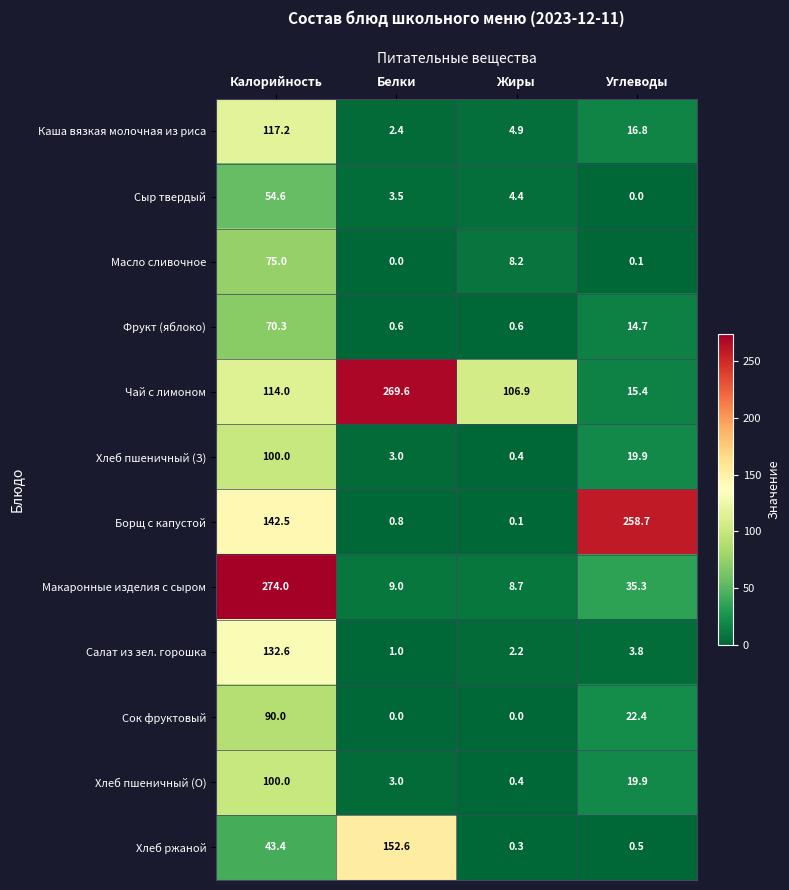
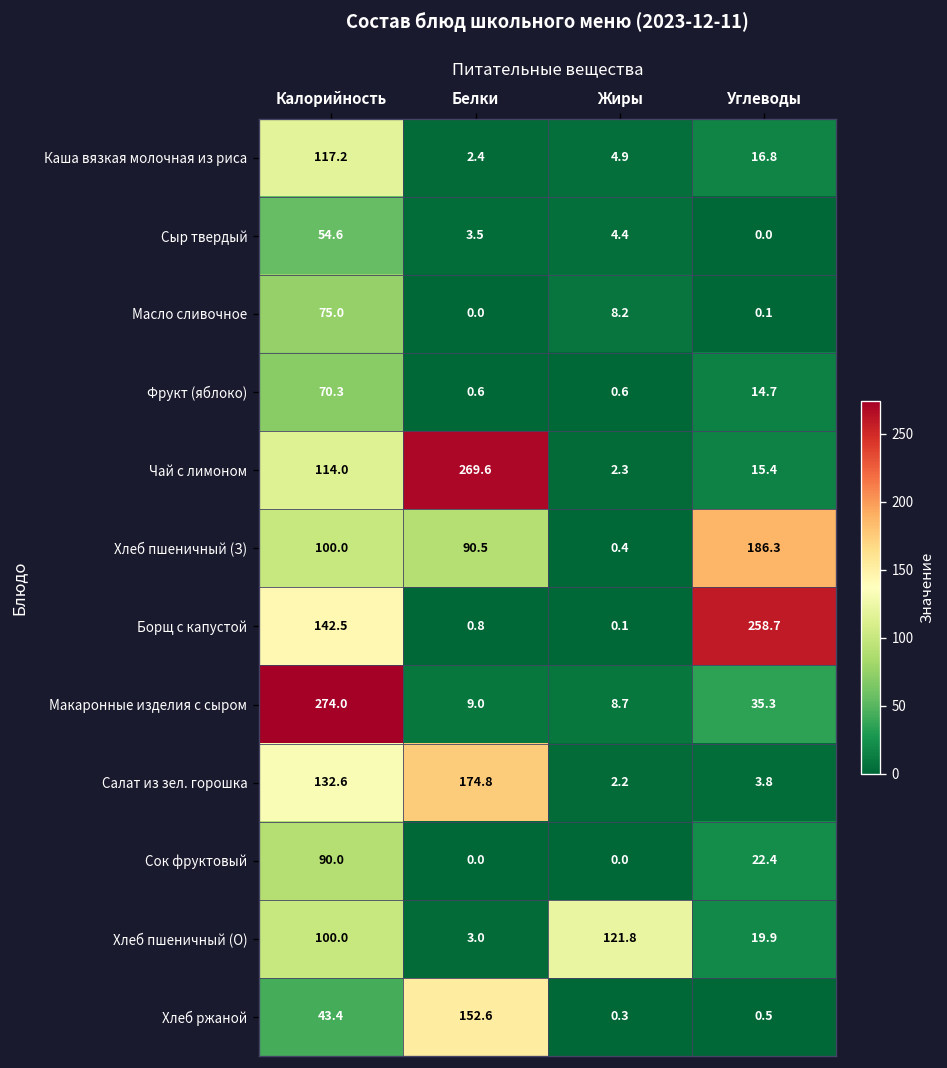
  {
    "Каша вязкая молочная из риса": {
      "Калорийность": 117.2,
      "Белки": 2.4,
      "Жиры": 4.9,
      "Углеводы": 16.8
    },
    "Сыр твердый": {
      "Калорийность": 54.6,
      "Белки": 3.5,
      "Жиры": 4.4,
      "Углеводы": 0.0
    },
    "Масло сливочное": {
      "Калорийность": 75.0,
      "Белки": 0.0,
      "Жиры": 8.2,
      "Углеводы": 0.1
    },
    "Фрукт (яблоко)": {
      "Калорийность": 70.3,
      "Белки": 0.6,
      "Жиры": 0.6,
      "Углеводы": 14.7
    },
    "Чай с лимоном": {
      "Калорийность": 114.0,
      "Белки": 269.6,
-     "Жиры": 106.9,
+     "Жиры": 2.3,
      "Углеводы": 15.4
    },
    "Хлеб пшеничный (З)": {
      "Калорийность": 100.0,
-     "Белки": 3.0,
+     "Белки": 90.5,
      "Жиры": 0.4,
-     "Углеводы": 19.9
+     "Углеводы": 186.3
    },
    "Борщ с капустой": {
      "Калорийность": 142.5,
      "Белки": 0.8,
      "Жиры": 0.1,
      "Углеводы": 258.7
    },
    "Макаронные изделия с сыром": {
      "Калорийность": 274.0,
      "Белки": 9.0,
      "Жиры": 8.7,
      "Углеводы": 35.3
    },
    "Салат из зел. горошка": {
      "Калорийность": 132.6,
-     "Белки": 1.0,
+     "Белки": 174.8,
      "Жиры": 2.2,
      "Углеводы": 3.8
    },
    "Сок фруктовый": {
      "Калорийность": 90.0,
      "Белки": 0.0,
      "Жиры": 0.0,
      "Углеводы": 22.4
    },
    "Хлеб пшеничный (О)": {
      "Калорийность": 100.0,
      "Белки": 3.0,
-     "Жиры": 0.4,
+     "Жиры": 121.8,
      "Углеводы": 19.9
    },
    "Хлеб ржаной": {
      "Калорийность": 43.4,
      "Белки": 152.6,
      "Жиры": 0.3,
      "Углеводы": 0.5
    }
  }
